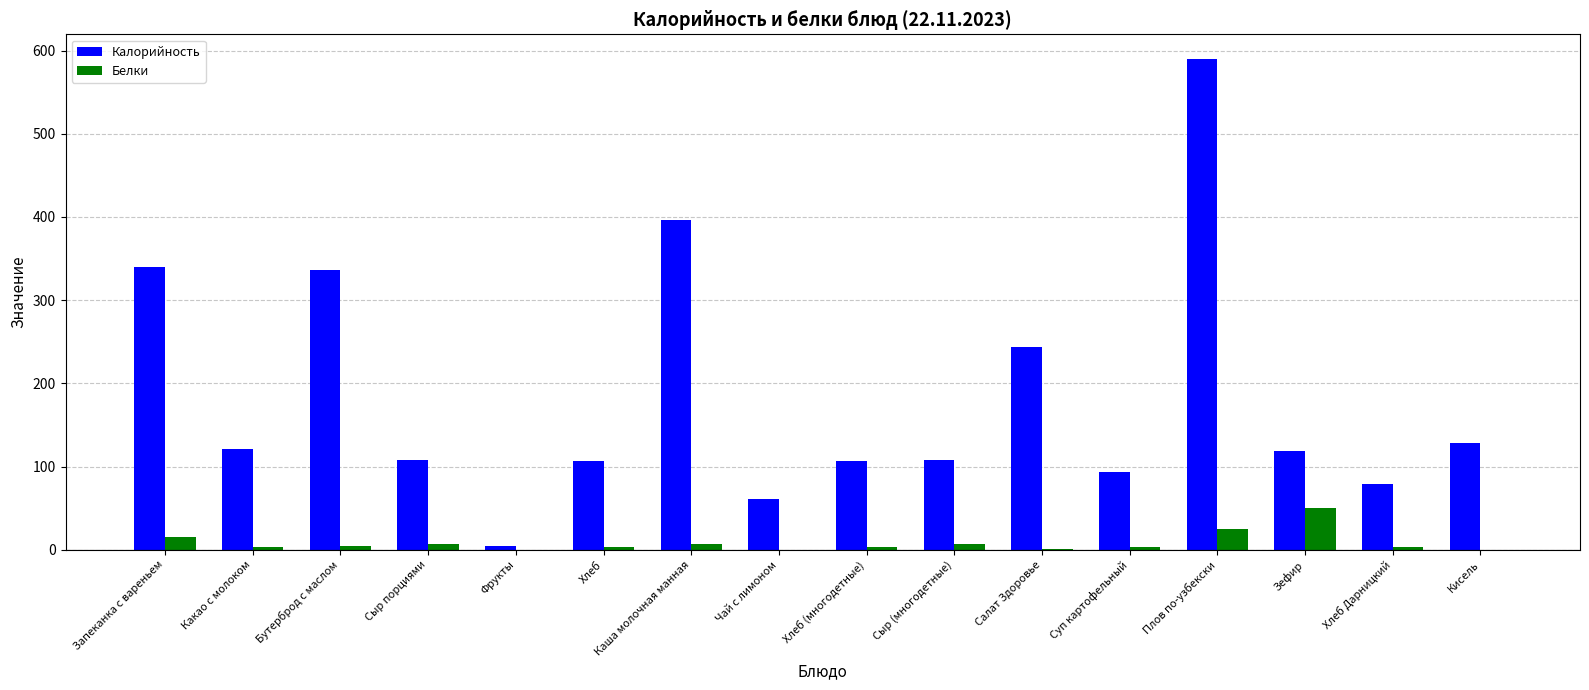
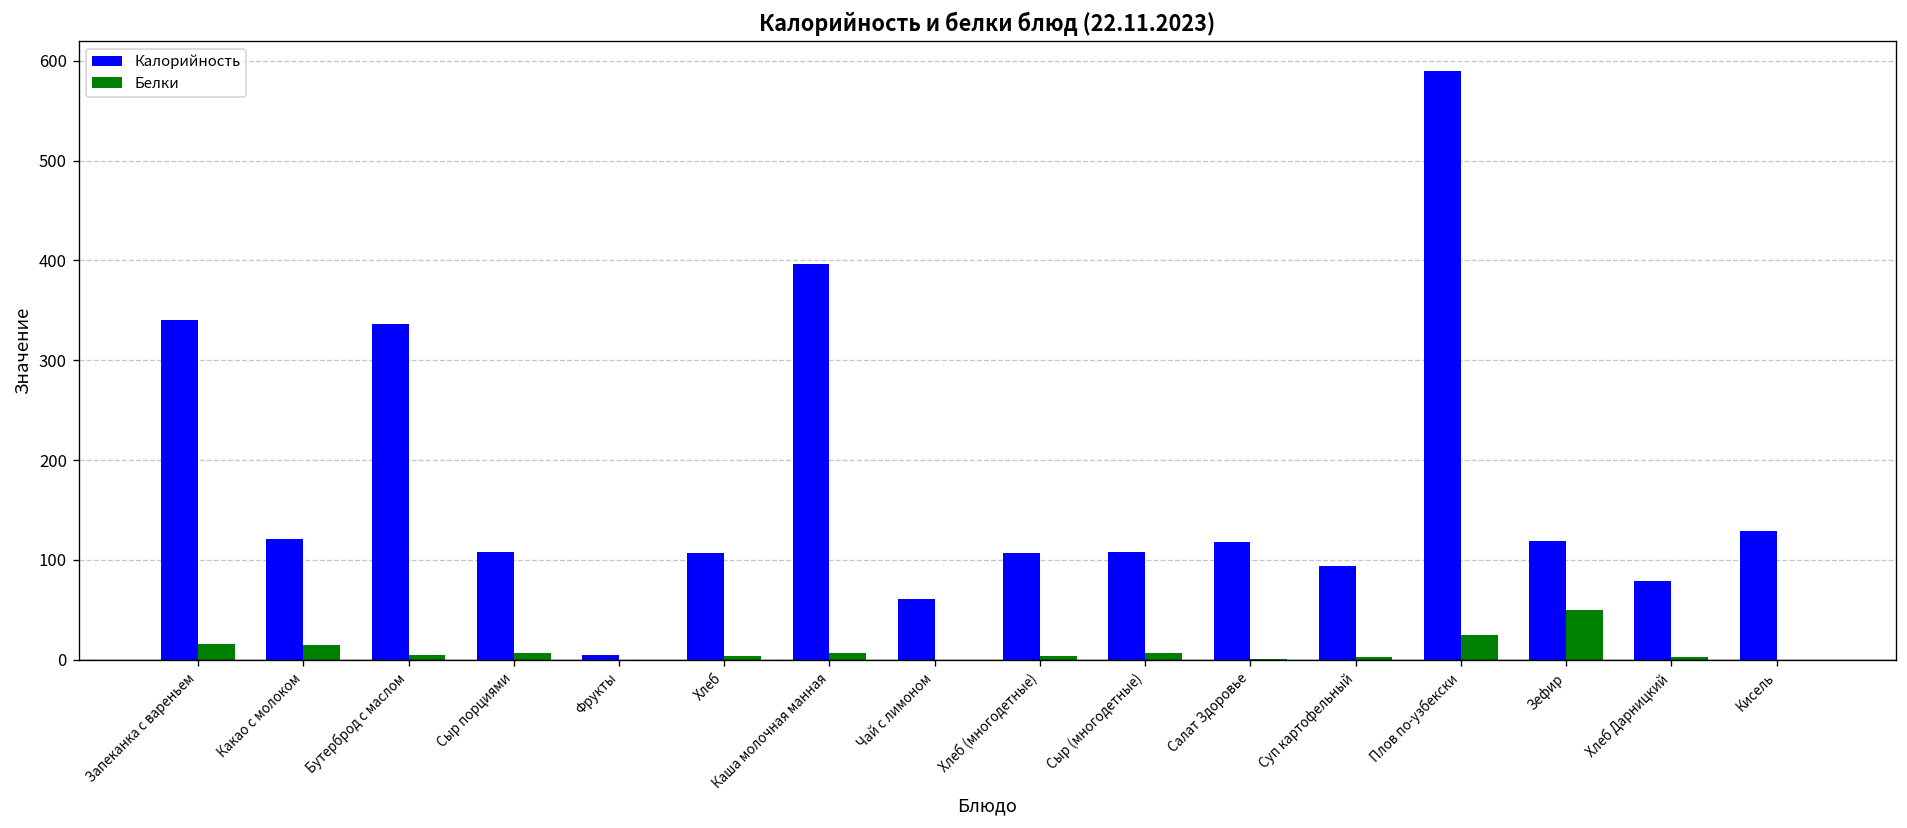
  {
    "Калорийность": {
      "Запеканка с вареньем": 340,
      "Какао с молоком": 120,
      "Бутерброд с маслом": 340,
      "Сыр порциями": 110,
      "Фрукты": 10,
      "Хлеб": 110,
      "Каша молочная манная": 400,
      "Чай с лимоном": 60,
      "Хлеб (многодетные)": 110,
      "Сыр (многодетные)": 110,
-     "Салат Здоровье": 240,
+     "Салат Здоровье": 120,
      "Суп картофельный": 90,
      "Плов по-узбекски": 590,
      "Зефир": 120,
      "Хлеб Дарницкий": 80,
      "Кисель": 130
    },
    "Белки": {
      "Запеканка с вареньем": 20,
-     "Какао с молоком": 0,
+     "Какао с молоком": 20,
      "Бутерброд с маслом": 0,
      "Сыр порциями": 10,
      "Фрукты": 0,
      "Хлеб": 0,
      "Каша молочная манная": 10,
      "Хлеб (многодетные)": 0,
      "Сыр (многодетные)": 10,
      "Плов по-узбекски": 30,
      "Зефир": 50,
      "Кисель": 0
    }
  }
